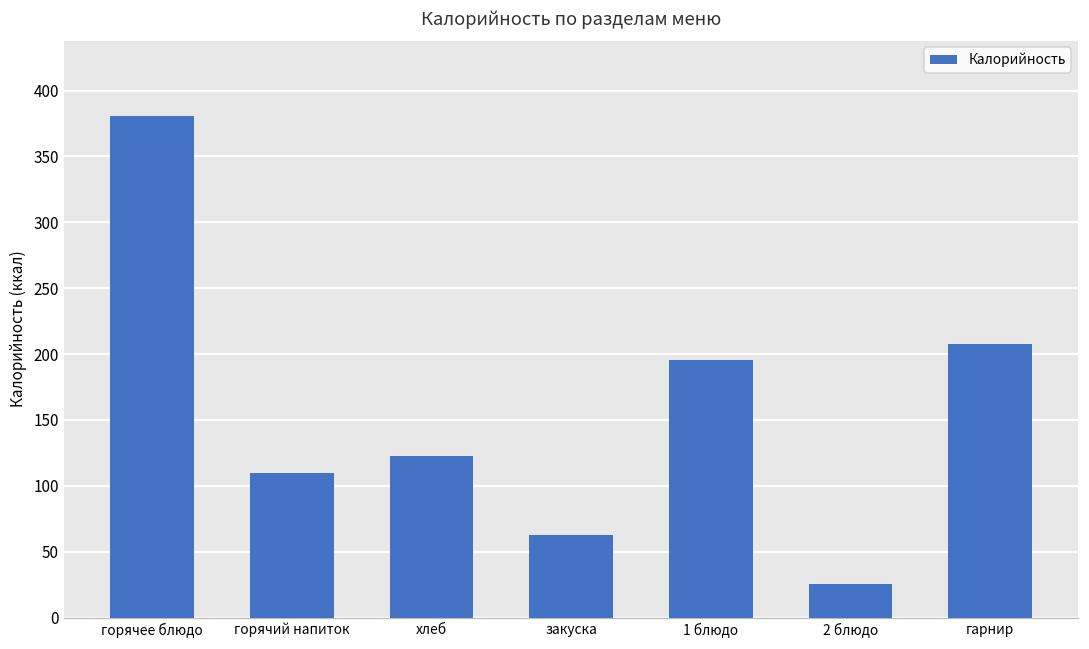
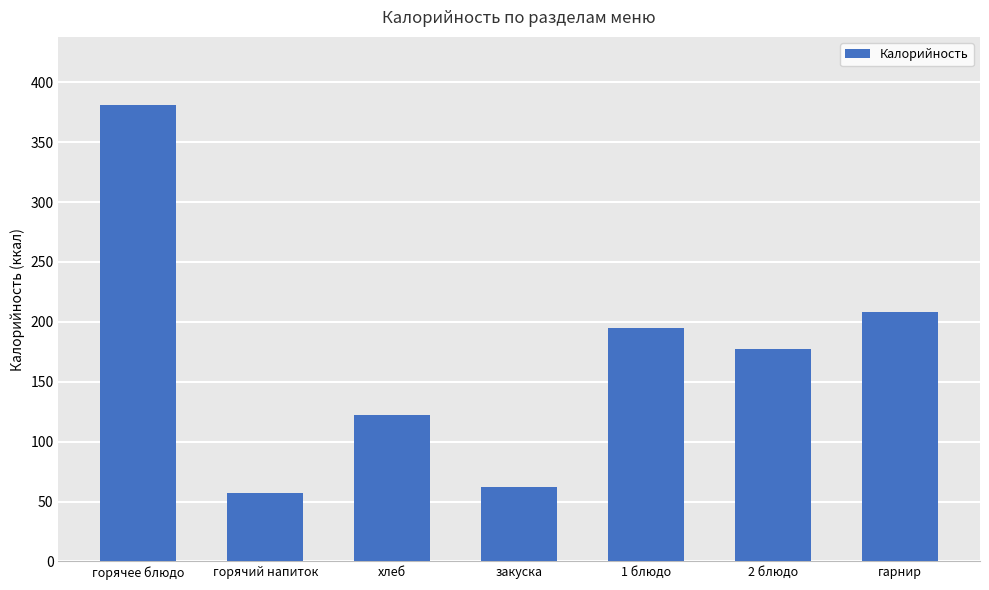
  {
    "горячее блюдо": 381,
-   "горячий напиток": 110,
+   "горячий напиток": 57,
    "хлеб": 122,
    "закуска": 63,
    "1 блюдо": 195,
-   "2 блюдо": 26,
+   "2 блюдо": 177,
    "гарнир": 208
  }
